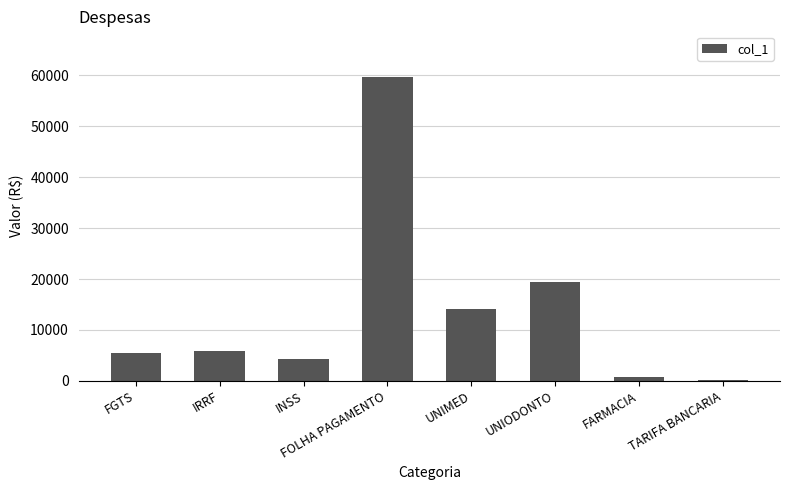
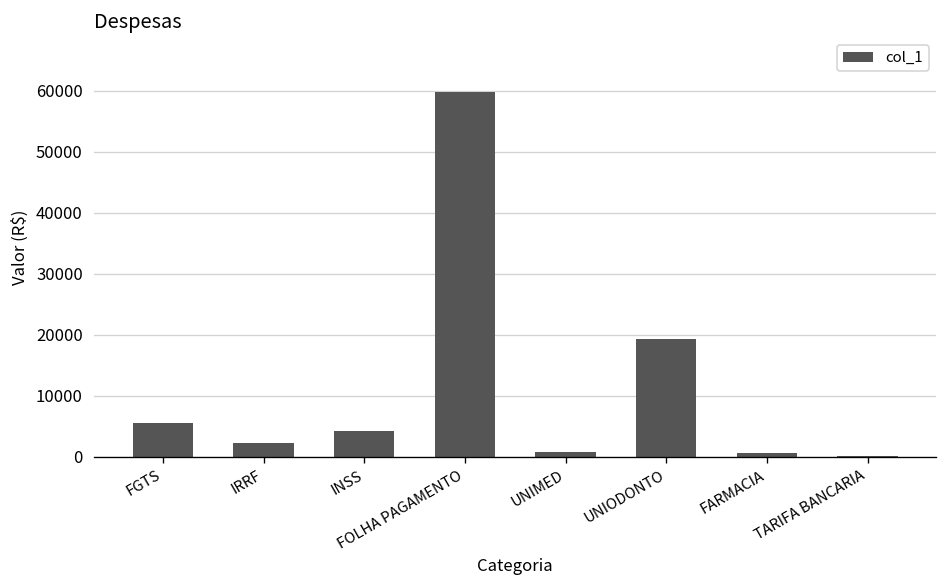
  {
    "FGTS": 6000,
-   "IRRF": 6000,
+   "IRRF": 2000,
    "INSS": 4000,
    "FOLHA PAGAMENTO": 60000,
-   "UNIMED": 14000,
+   "UNIMED": 1000,
    "UNIODONTO": 19000,
    "FARMACIA": 1000
  }
